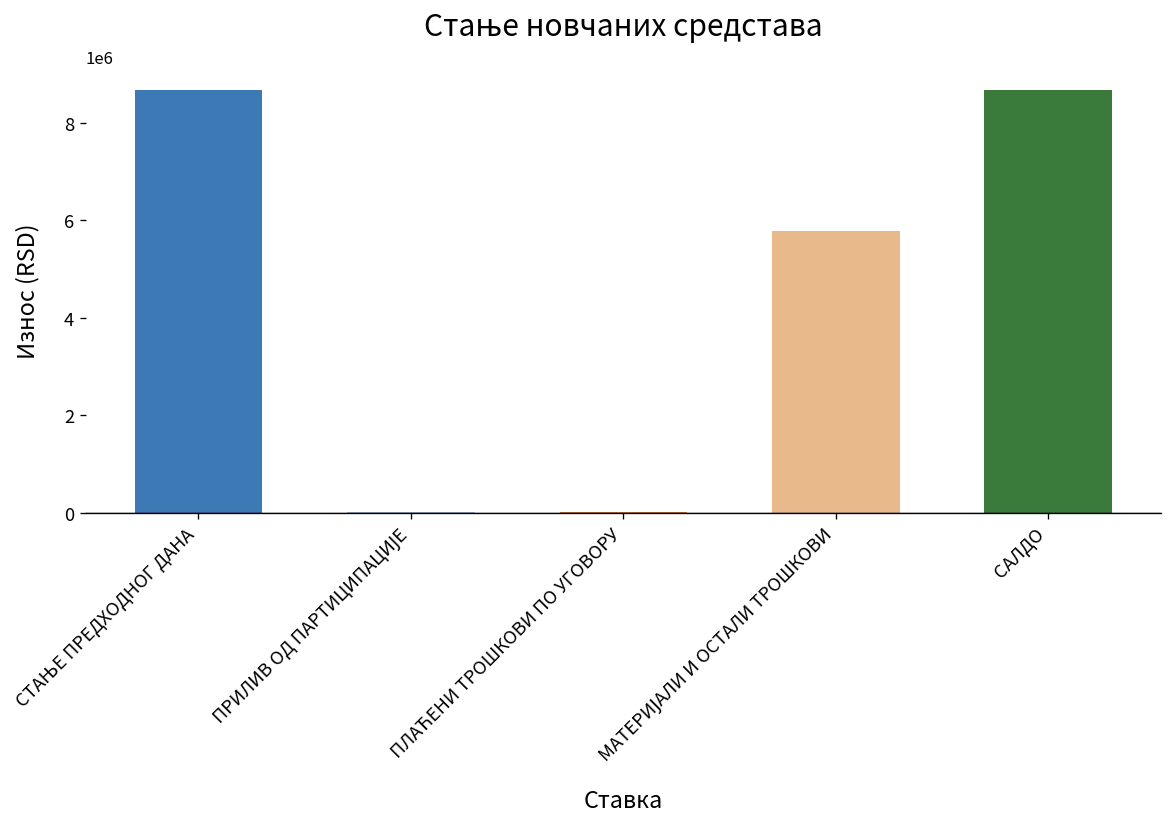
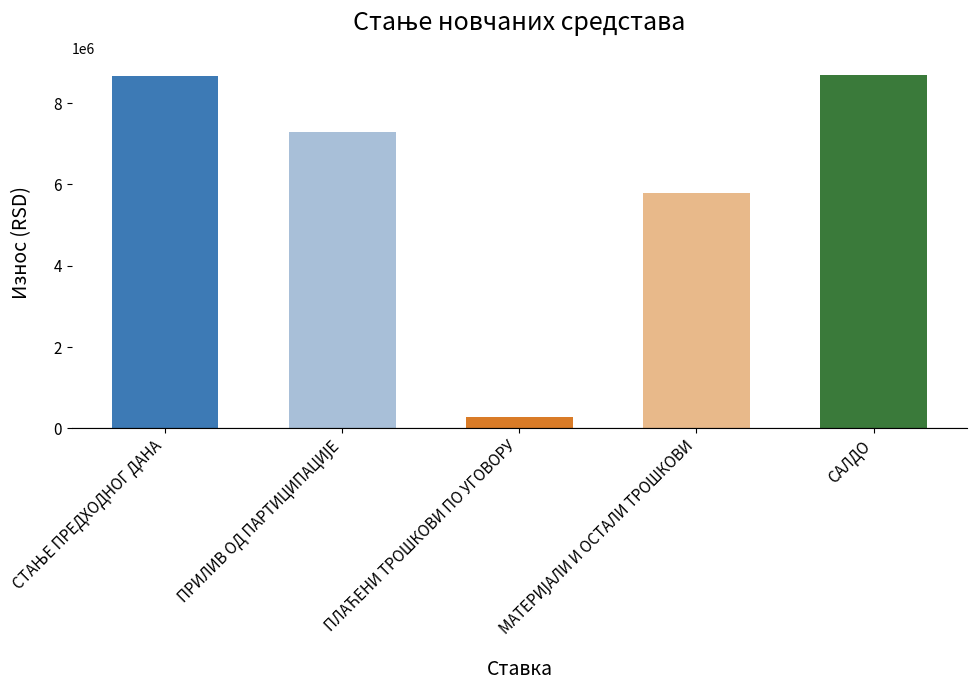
  {
    "СТАЊЕ ПРЕДХОДНОГ ДАНА": 8700000,
-   "ПРИЛИВ ОД ПАРТИЦИПАЦИЈЕ": 0,
-   "ПЛАЋЕНИ ТРОШКОВИ ПО УГОВОРУ": 0,
+   "ПРИЛИВ ОД ПАРТИЦИПАЦИЈЕ": 7300000,
+   "ПЛАЋЕНИ ТРОШКОВИ ПО УГОВОРУ": 300000,
    "МАТЕРИЈАЛИ И ОСТАЛИ ТРОШКОВИ": 5800000,
    "САЛДО": 8700000
  }
